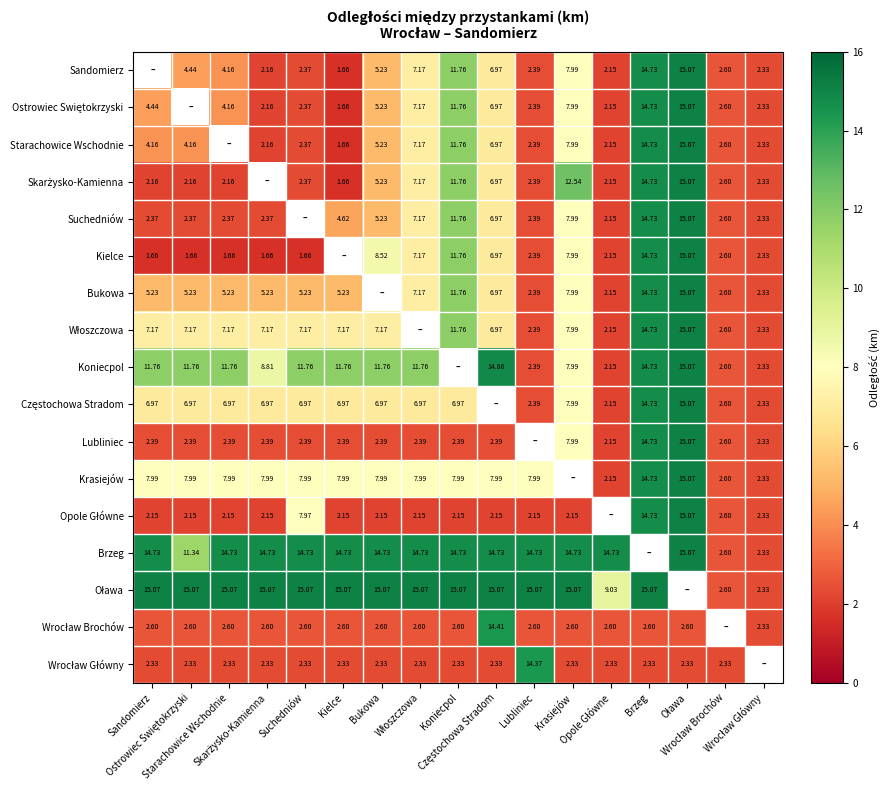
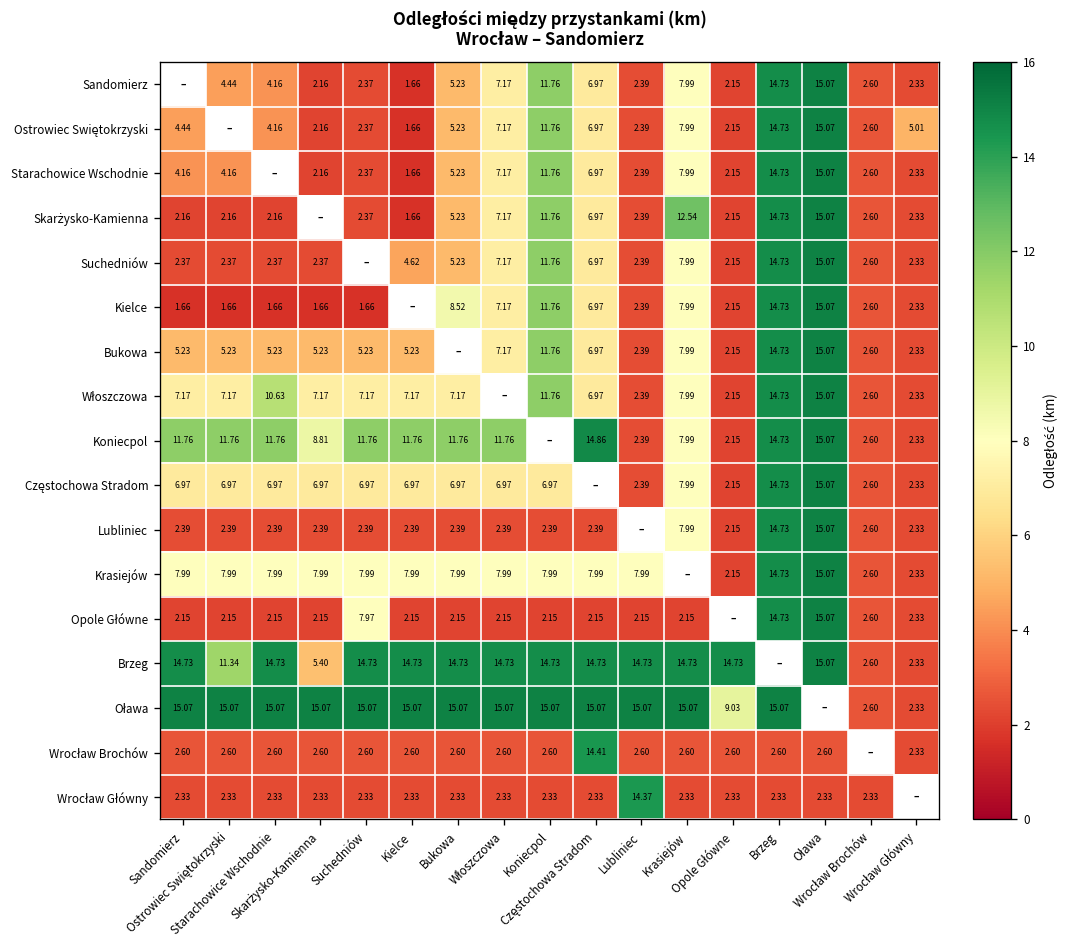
  {
    "Ostrowiec Swiętokrzyski": {
      "Sandomierz": 4.44,
      "Starachowice Wschodnie": 4.16,
      "Skarżysko-Kamienna": 2.16,
      "Suchedniów": 2.37,
      "Kielce": 1.66,
      "Bukowa": 5.23,
      "Włoszczowa": 7.17,
      "Koniecpol": 11.76,
      "Częstochowa Stradom": 6.97,
      "Lubliniec": 2.39,
      "Krasiejów": 7.99,
      "Opole Główne": 2.15,
      "Brzeg": 14.73,
      "Oława": 15.07,
      "Wrocław Brochów": 2.60,
-     "Wrocław Główny": 2.33
+     "Wrocław Główny": 5.01
    },
    "Włoszczowa": {
      "Sandomierz": 7.17,
      "Ostrowiec Swiętokrzyski": 7.17,
-     "Starachowice Wschodnie": 7.17,
+     "Starachowice Wschodnie": 10.63,
      "Skarżysko-Kamienna": 7.17,
      "Suchedniów": 7.17,
      "Kielce": 7.17,
      "Bukowa": 7.17,
      "Koniecpol": 11.76,
      "Częstochowa Stradom": 6.97,
      "Lubliniec": 2.39,
      "Krasiejów": 7.99,
      "Opole Główne": 2.15,
      "Brzeg": 14.73,
      "Oława": 15.07,
      "Wrocław Brochów": 2.60,
      "Wrocław Główny": 2.33
    },
    "Brzeg": {
      "Sandomierz": 14.73,
      "Ostrowiec Swiętokrzyski": 11.34,
      "Starachowice Wschodnie": 14.73,
-     "Skarżysko-Kamienna": 14.73,
+     "Skarżysko-Kamienna": 5.40,
      "Suchedniów": 14.73,
      "Kielce": 14.73,
      "Bukowa": 14.73,
      "Włoszczowa": 14.73,
      "Koniecpol": 14.73,
      "Częstochowa Stradom": 14.73,
      "Lubliniec": 14.73,
      "Krasiejów": 14.73,
      "Opole Główne": 14.73,
      "Oława": 15.07,
      "Wrocław Brochów": 2.60,
      "Wrocław Główny": 2.33
    }
  }
